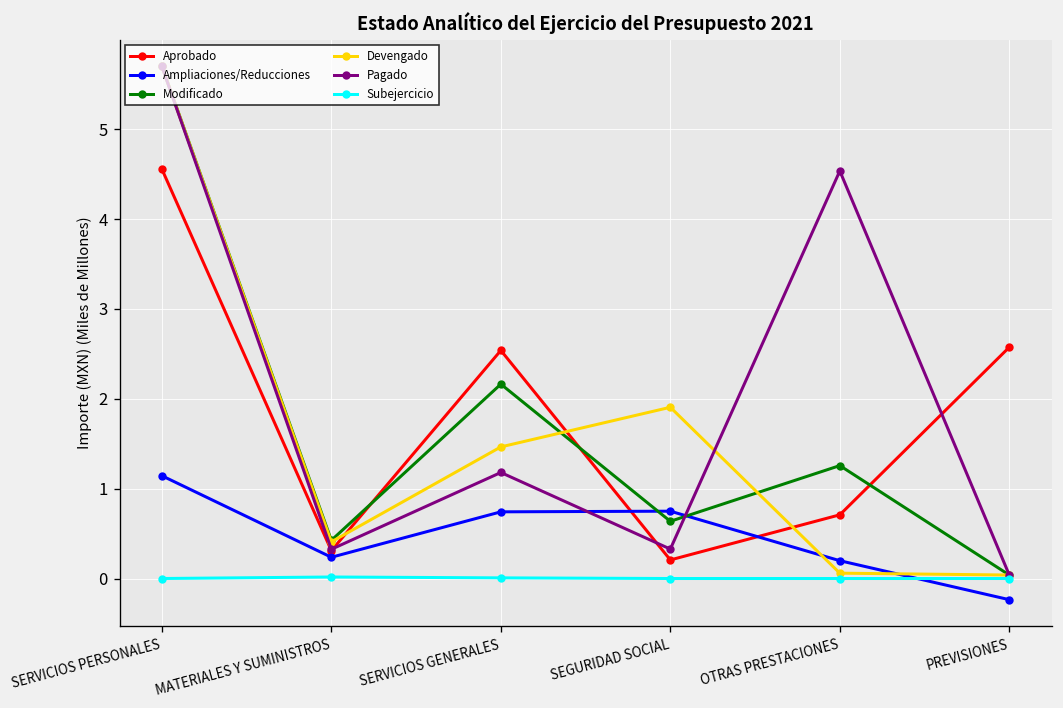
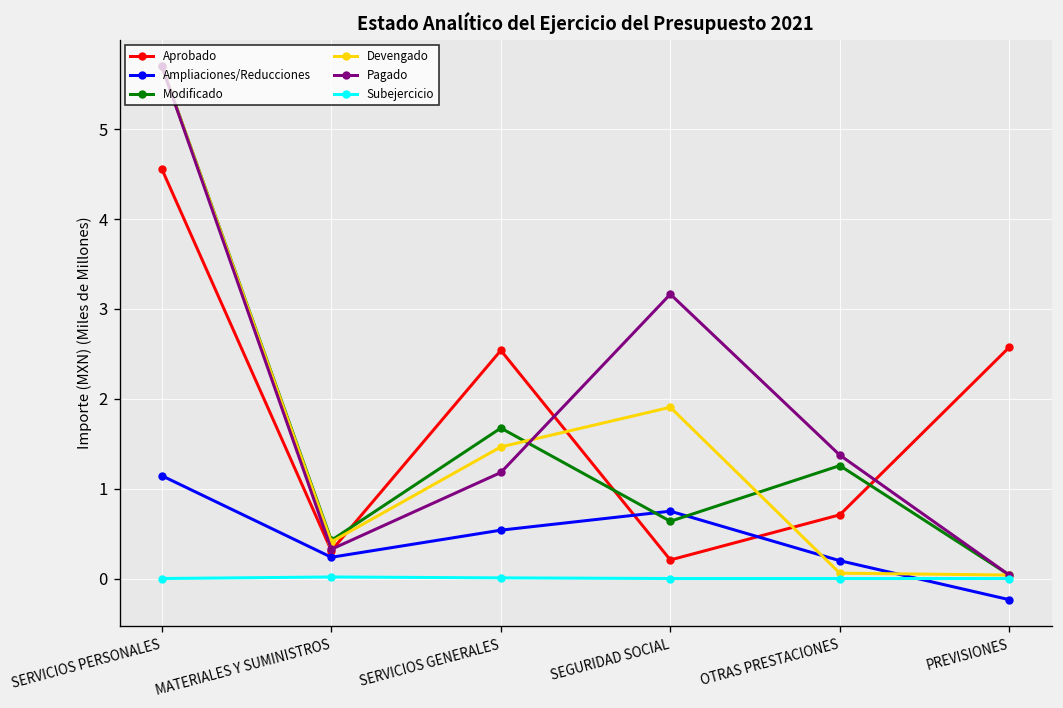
  {
    "Aprobado": {
      "SERVICIOS PERSONALES": 4.6,
      "SERVICIOS GENERALES": 2.5,
      "SEGURIDAD SOCIAL": 0.2,
      "OTRAS PRESTACIONES": 0.7,
      "PREVISIONES": 2.6
    },
    "Ampliaciones/Reducciones": {
      "SERVICIOS PERSONALES": 1.1,
      "MATERIALES Y SUMINISTROS": 0.2,
-     "SERVICIOS GENERALES": 0.7,
+     "SERVICIOS GENERALES": 0.5,
      "SEGURIDAD SOCIAL": 0.7,
      "OTRAS PRESTACIONES": 0.2,
      "PREVISIONES": -0.2
    },
    "Modificado": {
-     "SERVICIOS GENERALES": 2.2,
+     "SERVICIOS GENERALES": 1.7,
      "SEGURIDAD SOCIAL": 0.6,
      "OTRAS PRESTACIONES": 1.3
    },
    "Devengado": {
      "SERVICIOS GENERALES": 1.5,
      "SEGURIDAD SOCIAL": 1.9,
      "OTRAS PRESTACIONES": 0.1
    },
    "Pagado": {
      "SERVICIOS GENERALES": 1.2,
-     "SEGURIDAD SOCIAL": 0.3,
-     "OTRAS PRESTACIONES": 4.5
+     "SEGURIDAD SOCIAL": 3.2,
+     "OTRAS PRESTACIONES": 1.4
    },
    "Subejercicio": {
      "SERVICIOS PERSONALES": 0.0,
      "MATERIALES Y SUMINISTROS": 0.0,
      "SERVICIOS GENERALES": 0.0,
      "SEGURIDAD SOCIAL": 0.0,
      "OTRAS PRESTACIONES": 0.0,
      "PREVISIONES": 0.0
    }
  }
